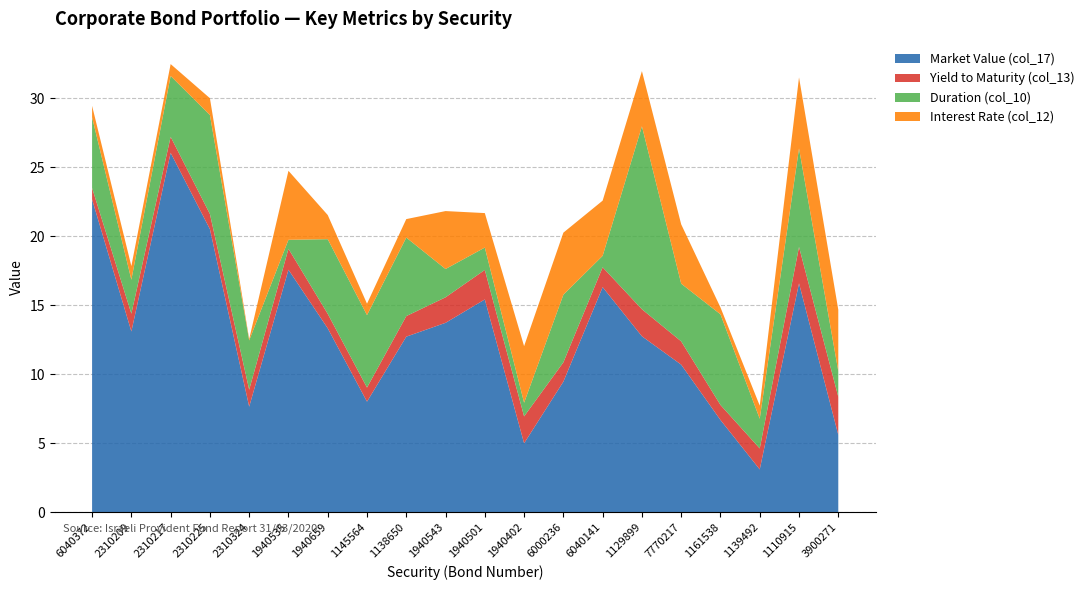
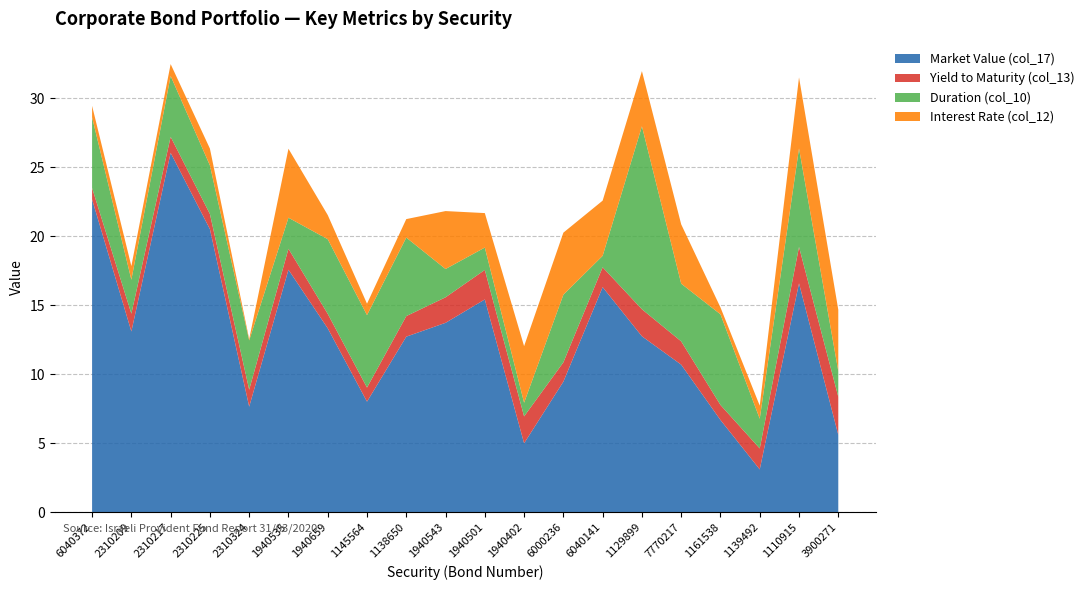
  {
    "Market Value (col_17)": {
      "6040372": 22.7,
      "2310209": 13.1,
      "2310217": 26.1,
      "2310225": 20.5,
      "2310324": 7.7,
      "1940535": 17.6,
      "1940659": 13.3,
      "1145564": 8.0,
      "1138650": 12.7,
      "1940543": 13.7,
      "1940501": 15.4,
      "1940402": 5.0,
      "6000236": 9.5,
      "6040141": 16.3,
      "1129899": 12.8,
      "7770217": 10.7,
      "1161538": 6.7,
      "1139492": 3.1,
      "1110915": 16.6,
      "3900271": 5.6
    },
    "Yield to Maturity (col_13)": {
      "6040372": 0.8,
      "2310209": 1.3,
      "2310217": 1.2,
      "2310225": 1.1,
      "2310324": 1.2,
      "1940535": 1.5,
      "1940659": 1.1,
      "1145564": 1.0,
      "1138650": 1.5,
      "1940543": 1.8,
      "1940501": 2.1,
      "1940402": 2.0,
      "6000236": 1.4,
      "6040141": 1.4,
      "1129899": 2.0,
      "7770217": 1.7,
      "1161538": 1.1,
      "1139492": 1.5,
      "1110915": 2.6,
      "3900271": 2.8
    },
    "Duration (col_10)": {
      "6040372": 5.1,
      "2310209": 2.5,
      "2310217": 4.4,
-     "2310225": 7.2,
-     "1940535": 0.6,
+     "2310225": 3.5,
+     "1940535": 2.3,
      "1940659": 5.4,
      "1145564": 5.3,
      "1138650": 5.7,
      "1940543": 2.1,
      "1940501": 1.6,
      "1940402": 1.0,
      "6000236": 4.9,
      "6040141": 0.8,
      "1129899": 13.3,
      "7770217": 4.2,
      "1161538": 6.6,
      "1139492": 2.2,
      "1110915": 7.1,
      "3900271": 1.9
    },
    "Interest Rate (col_12)": {
      "6040372": 0.8,
      "2310209": 1.0,
      "2310217": 0.9,
      "2310225": 1.2,
      "1940535": 5.0,
      "1940659": 1.8,
      "1145564": 0.8,
      "1138650": 1.3,
      "1940543": 4.2,
      "1940501": 2.5,
      "1940402": 4.1,
      "6000236": 4.5,
      "6040141": 4.0,
      "1129899": 4.0,
      "7770217": 4.3,
      "1161538": 0.5,
      "1139492": 1.0,
      "1110915": 5.2,
      "3900271": 4.5
    }
  }
